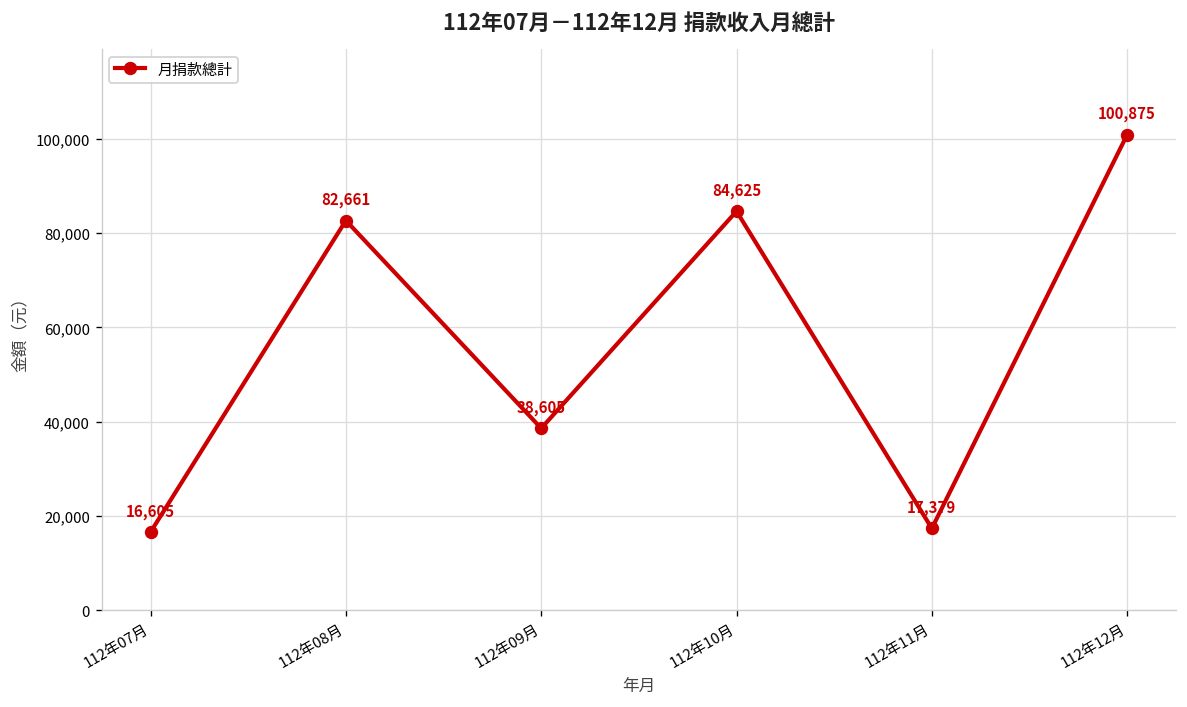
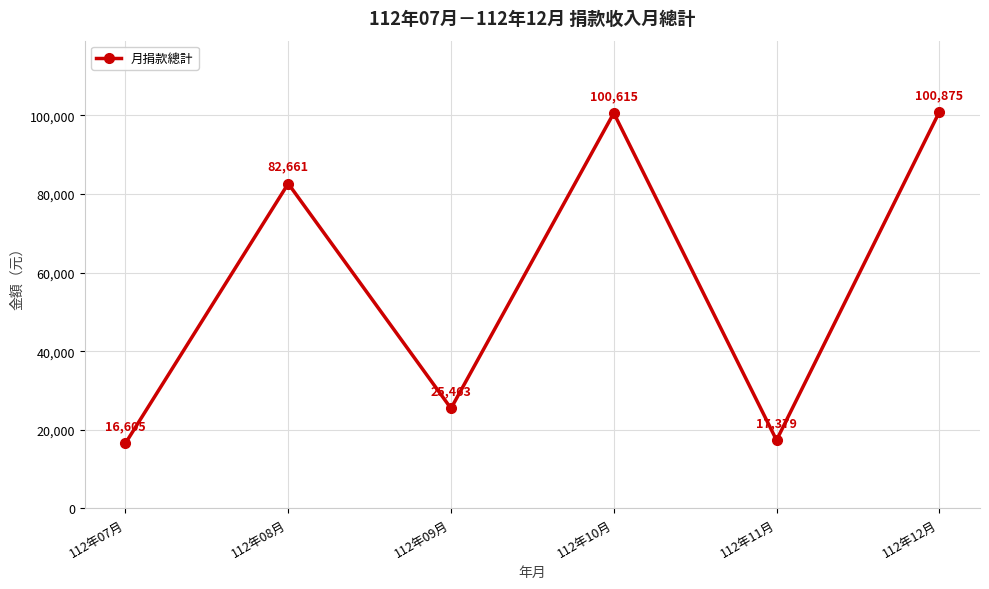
  {
    "112年07月": "16,605",
    "112年08月": "82,661",
-   "112年09月": "38,605",
-   "112年10月": "84,625",
+   "112年09月": "25,463",
+   "112年10月": "100,615",
    "112年11月": "17,379",
    "112年12月": "100,875"
  }
